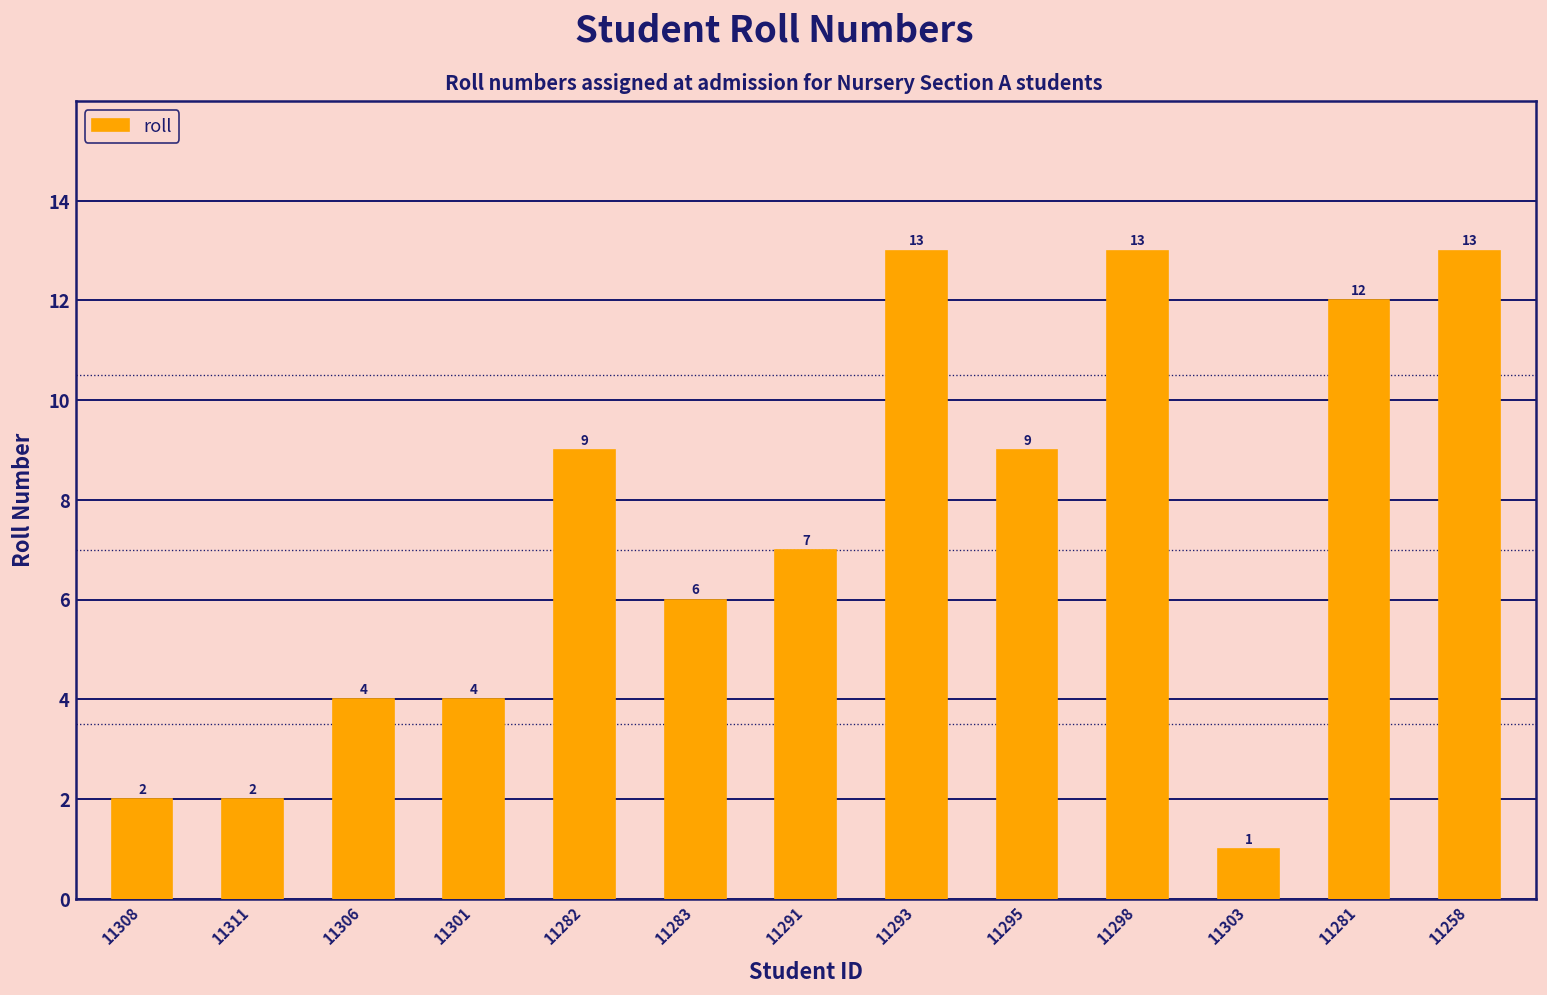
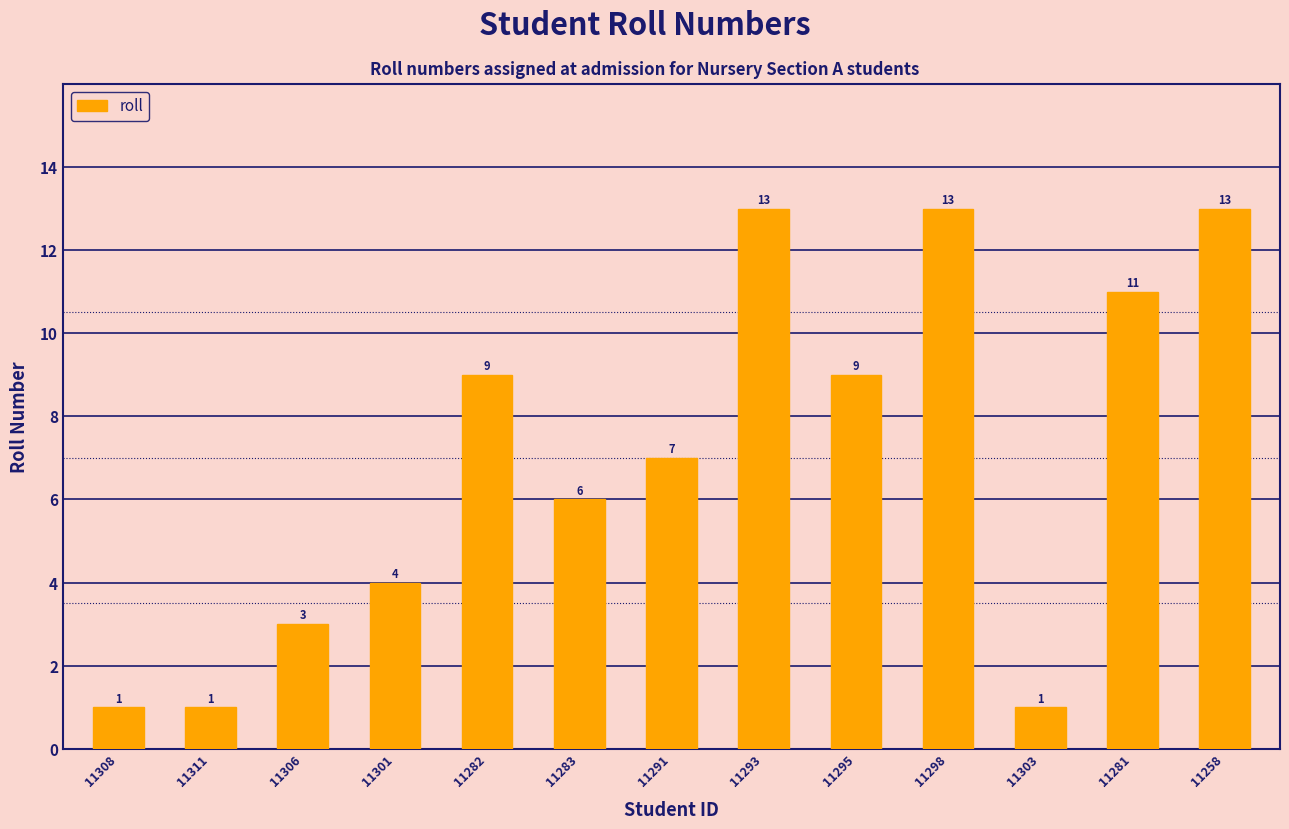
  {
-   "11308": 2,
-   "11311": 2,
-   "11306": 4,
+   "11308": 1,
+   "11311": 1,
+   "11306": 3,
    "11301": 4,
    "11282": 9,
    "11283": 6,
    "11291": 7,
    "11293": 13,
    "11295": 9,
    "11298": 13,
    "11303": 1,
-   "11281": 12,
+   "11281": 11,
    "11258": 13
  }
